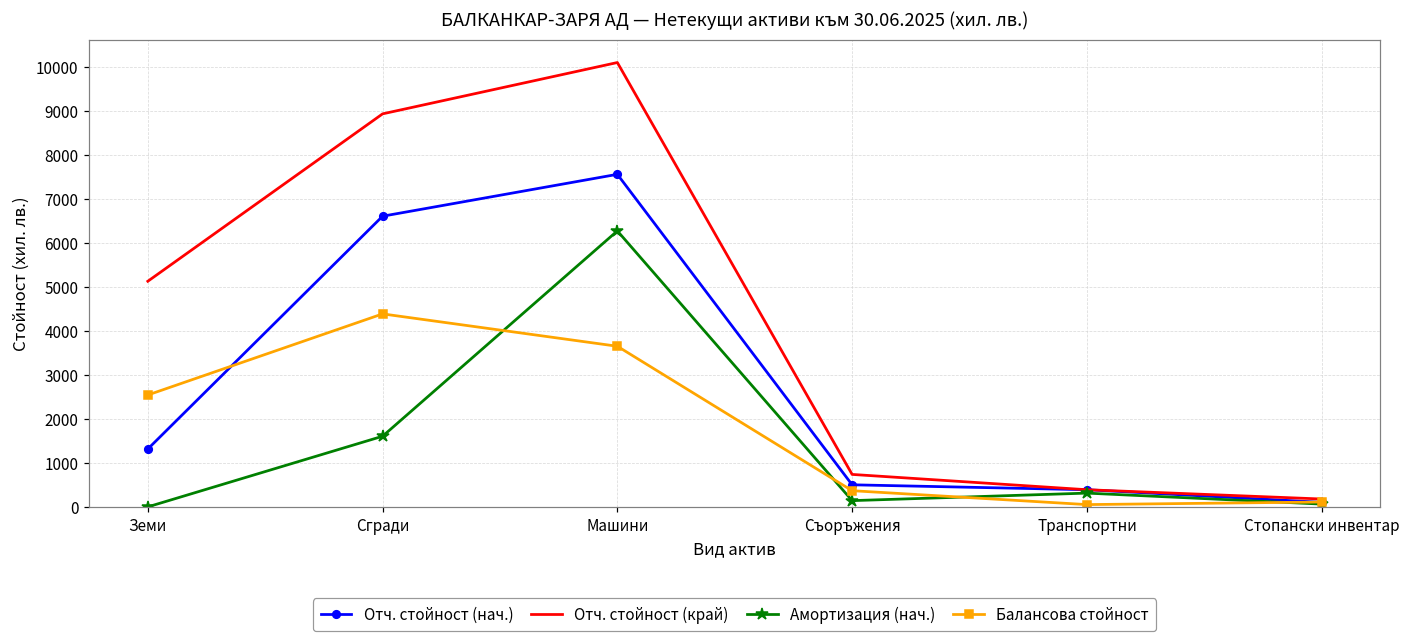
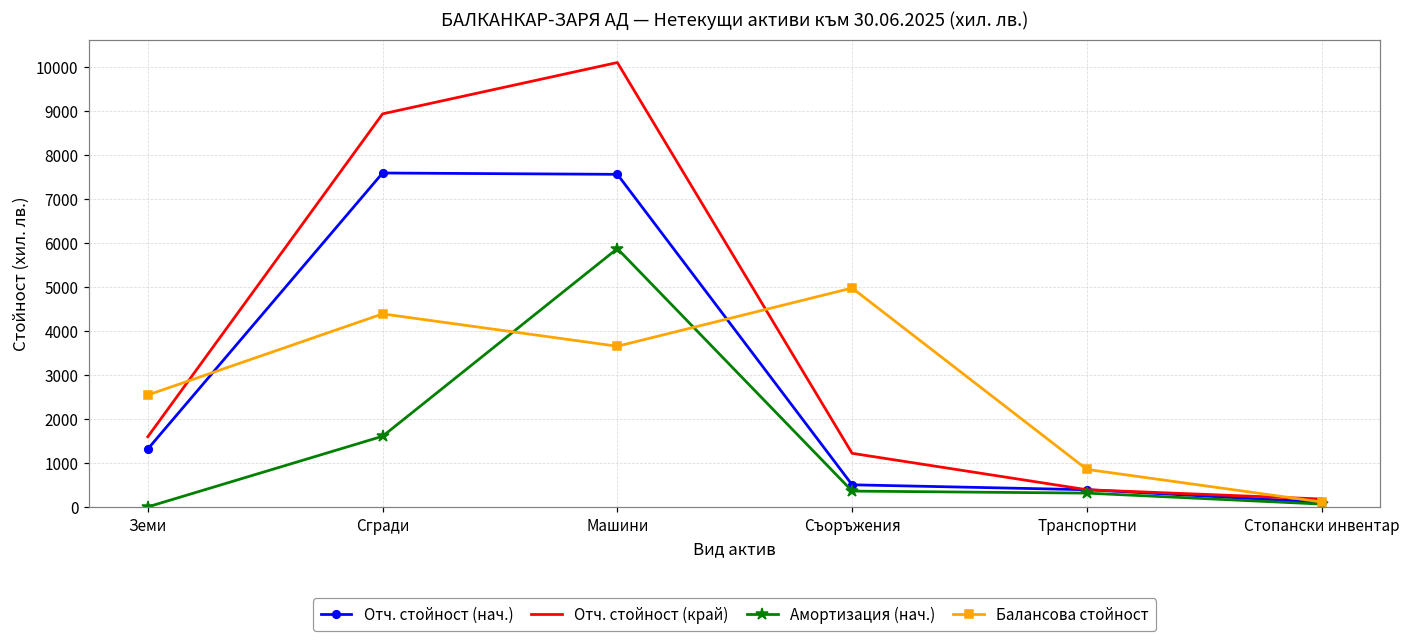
  {
    "Отч. стойност (нач.)": {
      "Земи": 1300,
-     "Сгради": 6600,
+     "Сгради": 7600,
      "Машини": 7600,
      "Съоръжения": 500
    },
    "Отч. стойност (край)": {
-     "Земи": 5100,
+     "Земи": 1600,
      "Сгради": 8900,
      "Машини": 10100,
-     "Съоръжения": 700,
+     "Съоръжения": 1200,
      "Стопански инвентар": 200
    },
    "Амортизация (нач.)": {
      "Земи": 0,
      "Сгради": 1600,
-     "Машини": 6300,
-     "Съоръжения": 100,
+     "Машини": 5900,
+     "Съоръжения": 400,
      "Транспортни": 300
    },
    "Балансова стойност": {
      "Земи": 2500,
      "Сгради": 4400,
      "Машини": 3700,
-     "Съоръжения": 400,
-     "Транспортни": 100
+     "Съоръжения": 5000,
+     "Транспортни": 900
    }
  }
